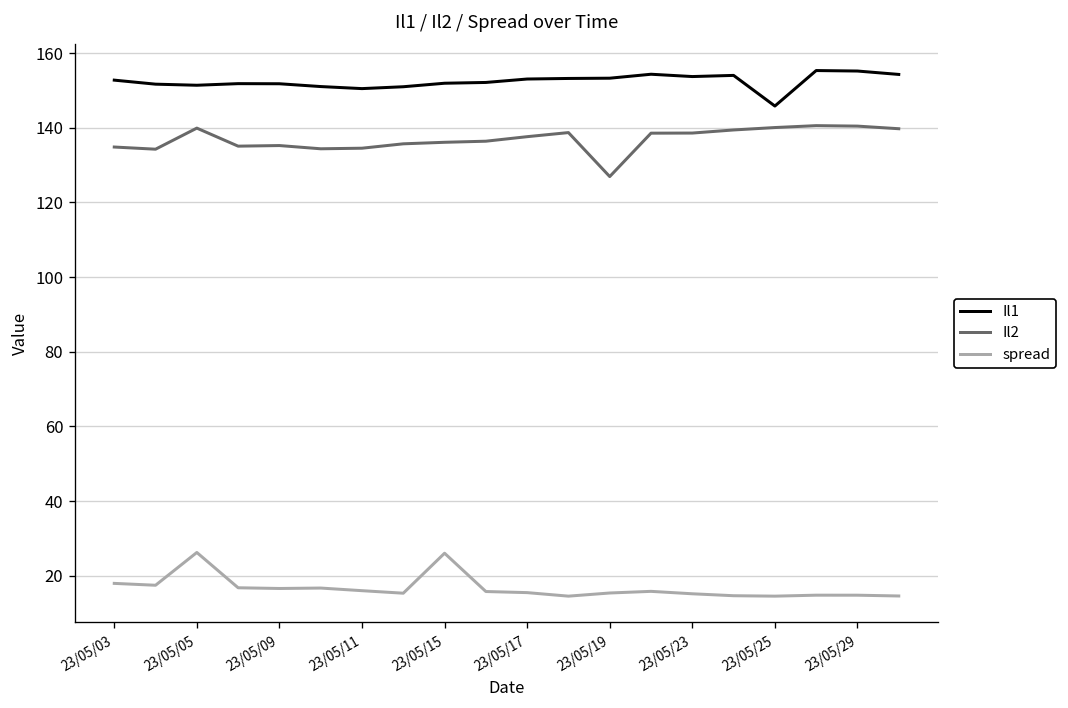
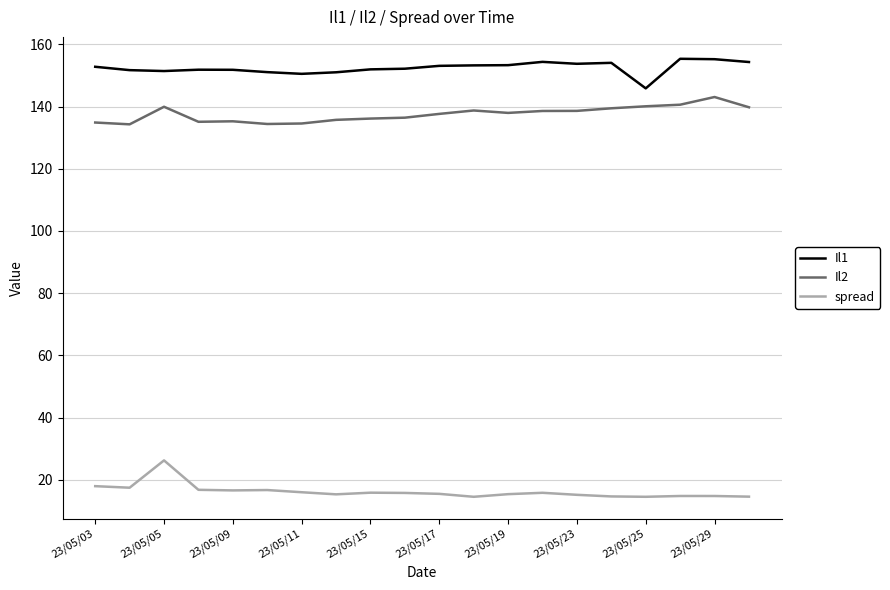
  {
    "Il1": {
      "23/05/03": 153,
      "23/05/05": 151,
      "23/05/09": 152,
      "23/05/11": 151,
      "23/05/15": 152,
      "23/05/17": 153,
      "23/05/19": 153,
      "23/05/23": 154,
      "23/05/25": 146,
      "23/05/29": 155
    },
    "Il2": {
      "23/05/03": 135,
      "23/05/05": 140,
      "23/05/09": 135,
      "23/05/11": 135,
      "23/05/15": 136,
      "23/05/17": 138,
-     "23/05/19": 127,
+     "23/05/19": 138,
      "23/05/23": 139,
      "23/05/25": 140,
-     "23/05/29": 140
+     "23/05/29": 143
    },
    "spread": {
      "23/05/03": 18,
      "23/05/05": 26,
      "23/05/09": 17,
      "23/05/11": 16,
-     "23/05/15": 26,
+     "23/05/15": 16,
      "23/05/17": 15,
      "23/05/19": 15,
      "23/05/23": 15,
      "23/05/25": 15,
      "23/05/29": 15
    }
  }
